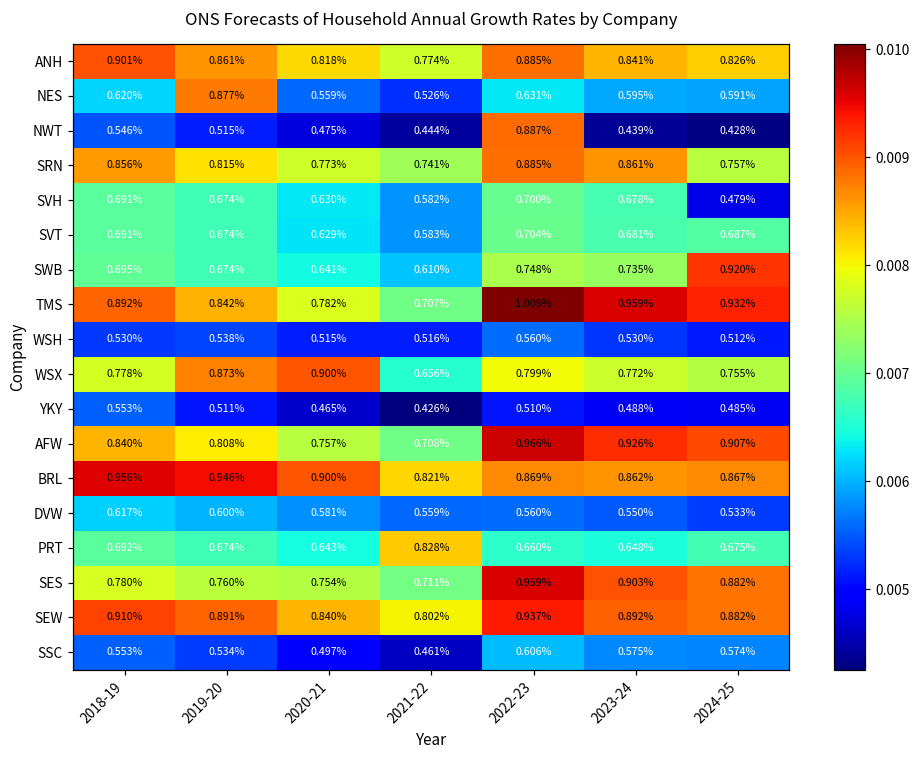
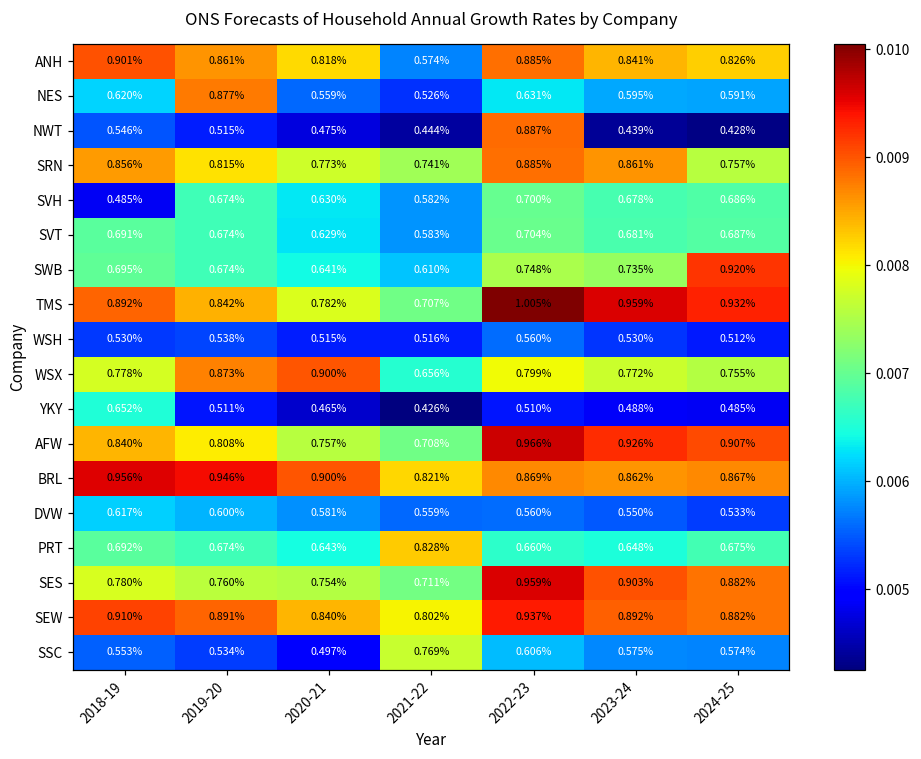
  {
    "ANH": {
      "2018-19": "0.901%",
      "2019-20": "0.861%",
      "2020-21": "0.818%",
-     "2021-22": "0.774%",
+     "2021-22": "0.574%",
      "2022-23": "0.885%",
      "2023-24": "0.841%",
      "2024-25": "0.826%"
    },
    "NES": {
      "2018-19": "0.620%",
      "2019-20": "0.877%",
      "2020-21": "0.559%",
      "2021-22": "0.526%",
      "2022-23": "0.631%",
      "2023-24": "0.595%",
      "2024-25": "0.591%"
    },
    "NWT": {
      "2018-19": "0.546%",
      "2019-20": "0.515%",
      "2020-21": "0.475%",
      "2021-22": "0.444%",
      "2022-23": "0.887%",
      "2023-24": "0.439%",
      "2024-25": "0.428%"
    },
    "SRN": {
      "2018-19": "0.856%",
      "2019-20": "0.815%",
      "2020-21": "0.773%",
      "2021-22": "0.741%",
      "2022-23": "0.885%",
      "2023-24": "0.861%",
      "2024-25": "0.757%"
    },
    "SVH": {
-     "2018-19": "0.691%",
+     "2018-19": "0.485%",
      "2019-20": "0.674%",
      "2020-21": "0.630%",
      "2021-22": "0.582%",
      "2022-23": "0.700%",
      "2023-24": "0.678%",
-     "2024-25": "0.479%"
+     "2024-25": "0.686%"
    },
    "SVT": {
      "2018-19": "0.691%",
      "2019-20": "0.674%",
      "2020-21": "0.629%",
      "2021-22": "0.583%",
      "2022-23": "0.704%",
      "2023-24": "0.681%",
      "2024-25": "0.687%"
    },
    "SWB": {
      "2018-19": "0.695%",
      "2019-20": "0.674%",
      "2020-21": "0.641%",
      "2021-22": "0.610%",
      "2022-23": "0.748%",
      "2023-24": "0.735%",
      "2024-25": "0.920%"
    },
    "TMS": {
      "2018-19": "0.892%",
      "2019-20": "0.842%",
      "2020-21": "0.782%",
      "2021-22": "0.707%",
      "2022-23": "1.005%",
      "2023-24": "0.959%",
      "2024-25": "0.932%"
    },
    "WSH": {
      "2018-19": "0.530%",
      "2019-20": "0.538%",
      "2020-21": "0.515%",
      "2021-22": "0.516%",
      "2022-23": "0.560%",
      "2023-24": "0.530%",
      "2024-25": "0.512%"
    },
    "WSX": {
      "2018-19": "0.778%",
      "2019-20": "0.873%",
      "2020-21": "0.900%",
      "2021-22": "0.656%",
      "2022-23": "0.799%",
      "2023-24": "0.772%",
      "2024-25": "0.755%"
    },
    "YKY": {
-     "2018-19": "0.553%",
+     "2018-19": "0.652%",
      "2019-20": "0.511%",
      "2020-21": "0.465%",
      "2021-22": "0.426%",
      "2022-23": "0.510%",
      "2023-24": "0.488%",
      "2024-25": "0.485%"
    },
    "AFW": {
      "2018-19": "0.840%",
      "2019-20": "0.808%",
      "2020-21": "0.757%",
      "2021-22": "0.708%",
      "2022-23": "0.966%",
      "2023-24": "0.926%",
      "2024-25": "0.907%"
    },
    "BRL": {
      "2018-19": "0.956%",
      "2019-20": "0.946%",
      "2020-21": "0.900%",
      "2021-22": "0.821%",
      "2022-23": "0.869%",
      "2023-24": "0.862%",
      "2024-25": "0.867%"
    },
    "DVW": {
      "2018-19": "0.617%",
      "2019-20": "0.600%",
      "2020-21": "0.581%",
      "2021-22": "0.559%",
      "2022-23": "0.560%",
      "2023-24": "0.550%",
      "2024-25": "0.533%"
    },
    "PRT": {
      "2018-19": "0.692%",
      "2019-20": "0.674%",
      "2020-21": "0.643%",
      "2021-22": "0.828%",
      "2022-23": "0.660%",
      "2023-24": "0.648%",
      "2024-25": "0.675%"
    },
    "SES": {
      "2018-19": "0.780%",
      "2019-20": "0.760%",
      "2020-21": "0.754%",
      "2021-22": "0.711%",
      "2022-23": "0.959%",
      "2023-24": "0.903%",
      "2024-25": "0.882%"
    },
    "SEW": {
      "2018-19": "0.910%",
      "2019-20": "0.891%",
      "2020-21": "0.840%",
      "2021-22": "0.802%",
      "2022-23": "0.937%",
      "2023-24": "0.892%",
      "2024-25": "0.882%"
    },
    "SSC": {
      "2018-19": "0.553%",
      "2019-20": "0.534%",
      "2020-21": "0.497%",
-     "2021-22": "0.461%",
+     "2021-22": "0.769%",
      "2022-23": "0.606%",
      "2023-24": "0.575%",
      "2024-25": "0.574%"
    }
  }
